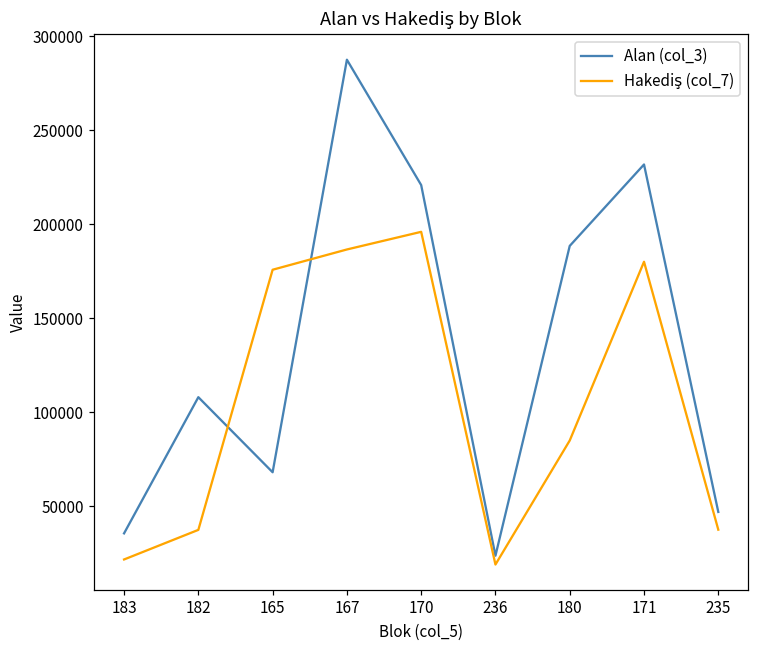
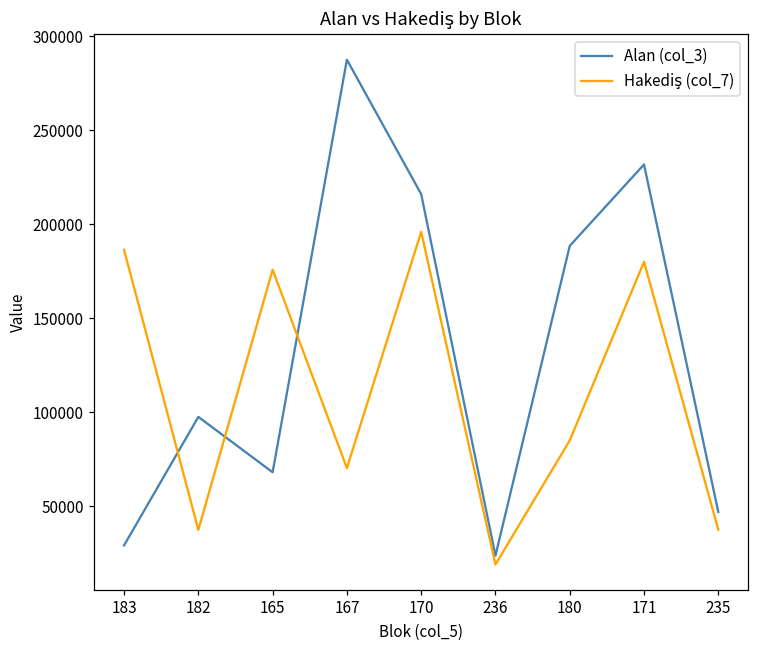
  {
    "Alan (col_3)": {
-     "183": 36000,
-     "182": 108000,
+     "183": 29000,
+     "182": 98000,
      "165": 68000,
      "167": 287000,
-     "170": 221000,
+     "170": 216000,
      "236": 24000,
      "180": 188000,
      "171": 232000,
      "235": 47000
    },
    "Hakediş (col_7)": {
-     "183": 22000,
+     "183": 186000,
      "182": 37000,
      "165": 176000,
-     "167": 187000,
+     "167": 70000,
      "170": 196000,
      "236": 19000,
      "180": 85000,
      "171": 180000,
      "235": 38000
    }
  }
